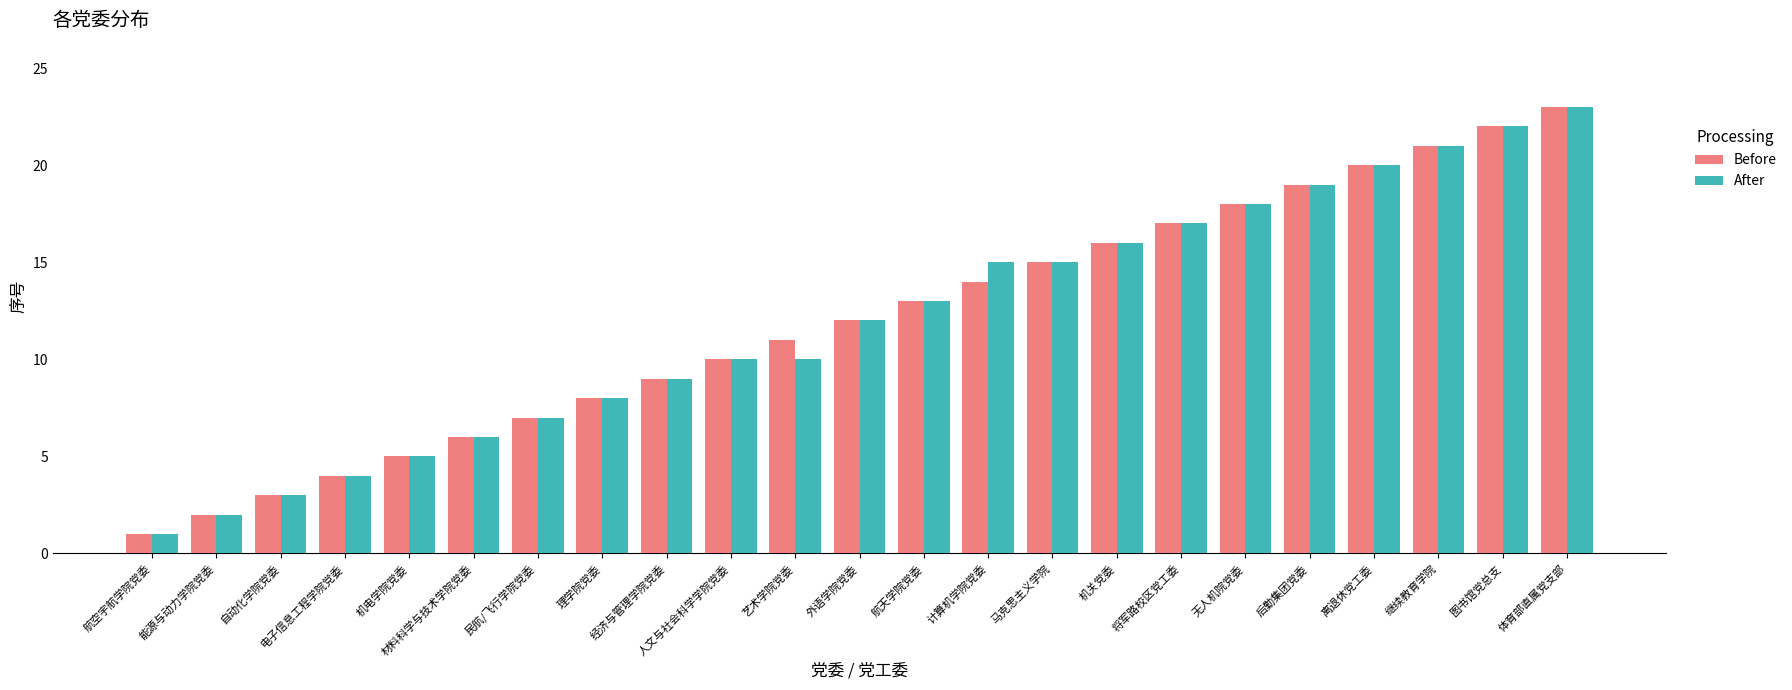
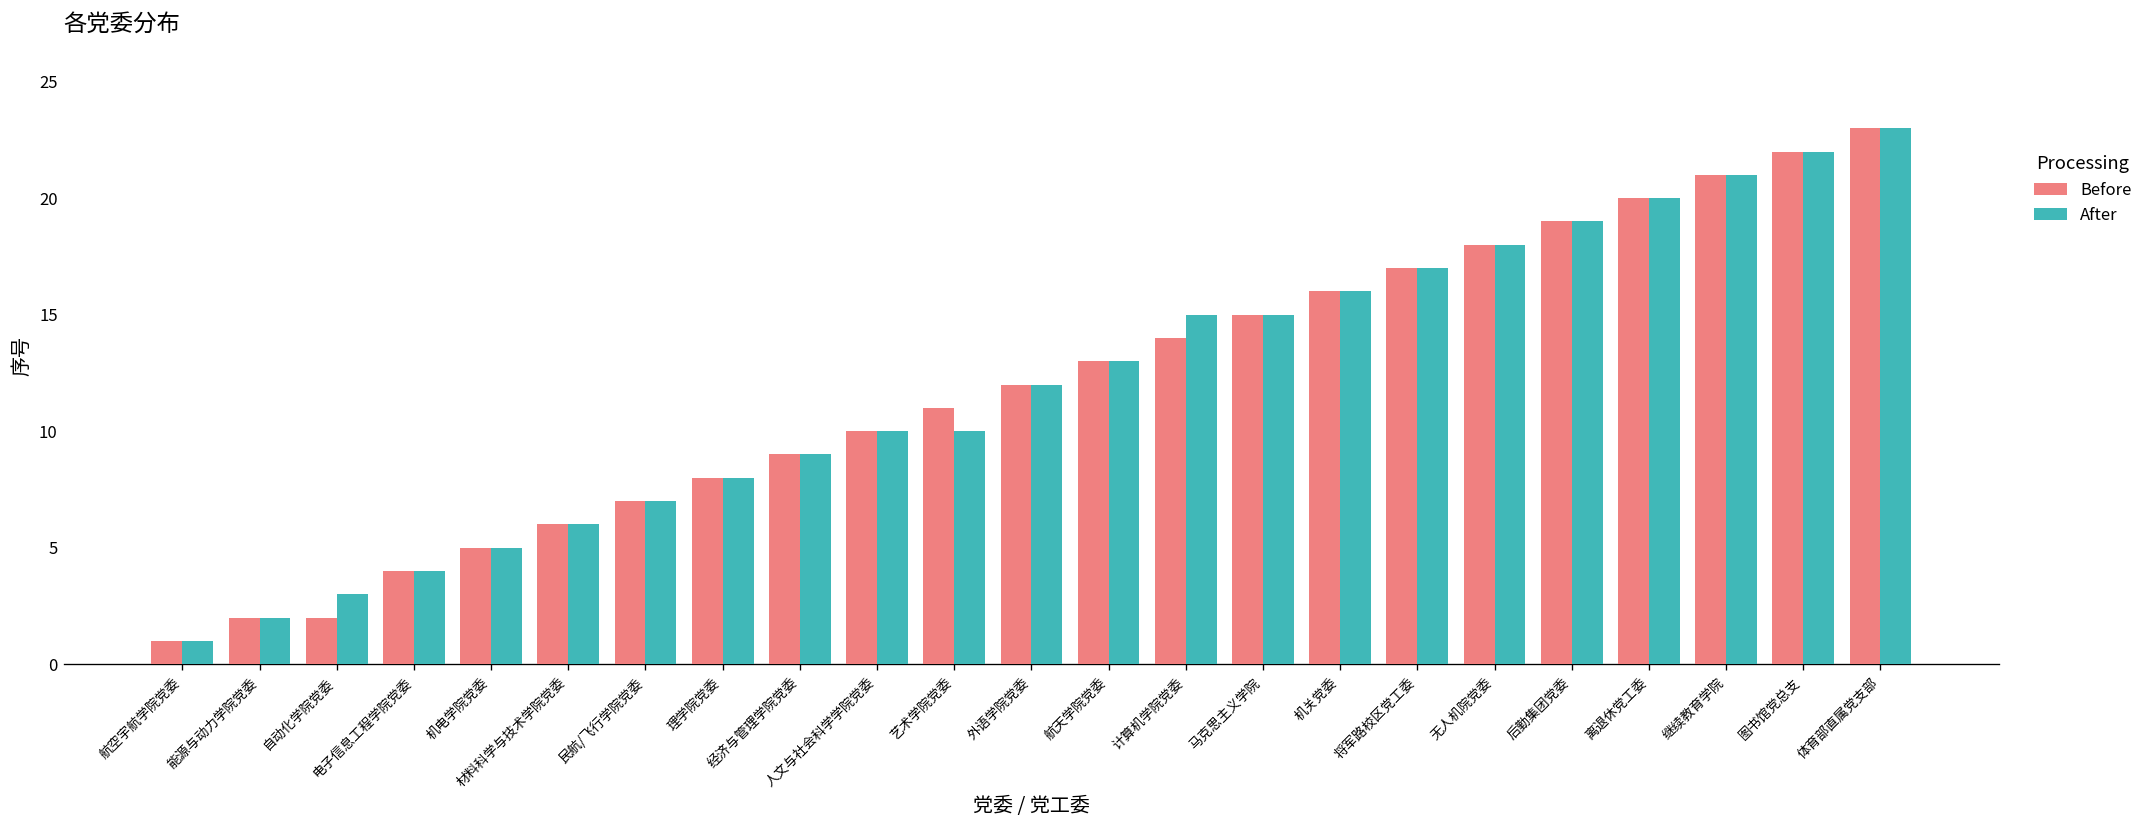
  {
    "Before": {
      "航空宇航学院党委": 1,
      "能源与动力学院党委": 2,
-     "自动化学院党委": 3,
+     "自动化学院党委": 2,
      "电子信息工程学院党委": 4,
      "机电学院党委": 5,
      "材料科学与技术学院党委": 6,
      "民航/飞行学院党委": 7,
      "理学院党委": 8,
      "经济与管理学院党委": 9,
      "人文与社会科学学院党委": 10,
      "艺术学院党委": 11,
      "外语学院党委": 12,
      "航天学院党委": 13,
      "计算机学院党委": 14,
      "马克思主义学院": 15,
      "机关党委": 16,
      "将军路校区党工委": 17,
      "无人机院党委": 18,
      "后勤集团党委": 19,
      "离退休党工委": 20,
      "继续教育学院": 21,
      "图书馆党总支": 22,
      "体育部直属党支部": 23
    },
    "After": {
      "航空宇航学院党委": 1,
      "能源与动力学院党委": 2,
      "自动化学院党委": 3,
      "电子信息工程学院党委": 4,
      "机电学院党委": 5,
      "材料科学与技术学院党委": 6,
      "民航/飞行学院党委": 7,
      "理学院党委": 8,
      "经济与管理学院党委": 9,
      "人文与社会科学学院党委": 10,
      "艺术学院党委": 10,
      "外语学院党委": 12,
      "航天学院党委": 13,
      "计算机学院党委": 15,
      "马克思主义学院": 15,
      "机关党委": 16,
      "将军路校区党工委": 17,
      "无人机院党委": 18,
      "后勤集团党委": 19,
      "离退休党工委": 20,
      "继续教育学院": 21,
      "图书馆党总支": 22,
      "体育部直属党支部": 23
    }
  }
